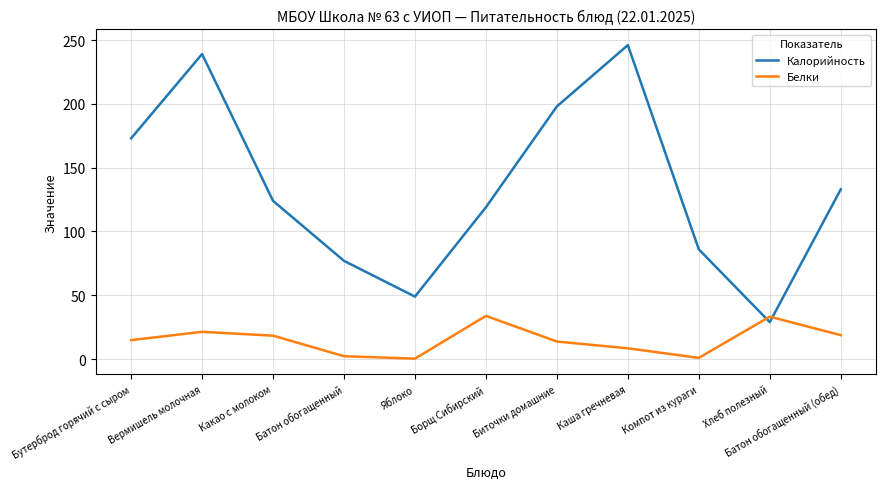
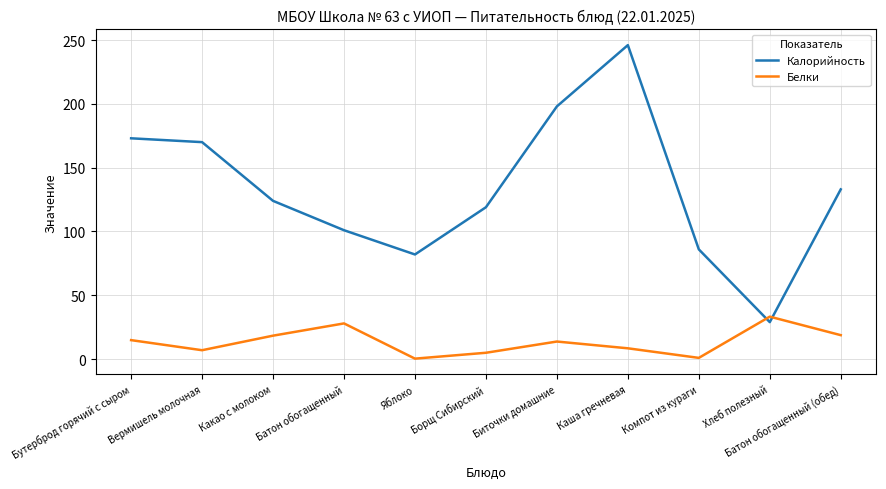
  {
    "Калорийность": {
      "Бутерброд горячий с сыром": 173,
-     "Вермишель молочная": 239,
+     "Вермишель молочная": 170,
      "Какао с молоком": 124,
-     "Батон обогащенный": 77,
-     "Яблоко": 49,
+     "Батон обогащенный": 101,
+     "Яблоко": 82,
      "Борщ Сибирский": 119,
      "Биточки домашние": 198,
      "Каша гречневая": 246,
      "Компот из кураги": 86,
      "Хлеб полезный": 29,
      "Батон обогащенный (обед)": 133
    },
    "Белки": {
      "Бутерброд горячий с сыром": 15,
-     "Вермишель молочная": 21,
+     "Вермишель молочная": 7,
      "Какао с молоком": 18,
-     "Батон обогащенный": 2,
+     "Батон обогащенный": 28,
      "Яблоко": 0,
-     "Борщ Сибирский": 34,
+     "Борщ Сибирский": 5,
      "Биточки домашние": 14,
      "Каша гречневая": 9,
      "Компот из кураги": 1,
      "Хлеб полезный": 33,
      "Батон обогащенный (обед)": 19
    }
  }
